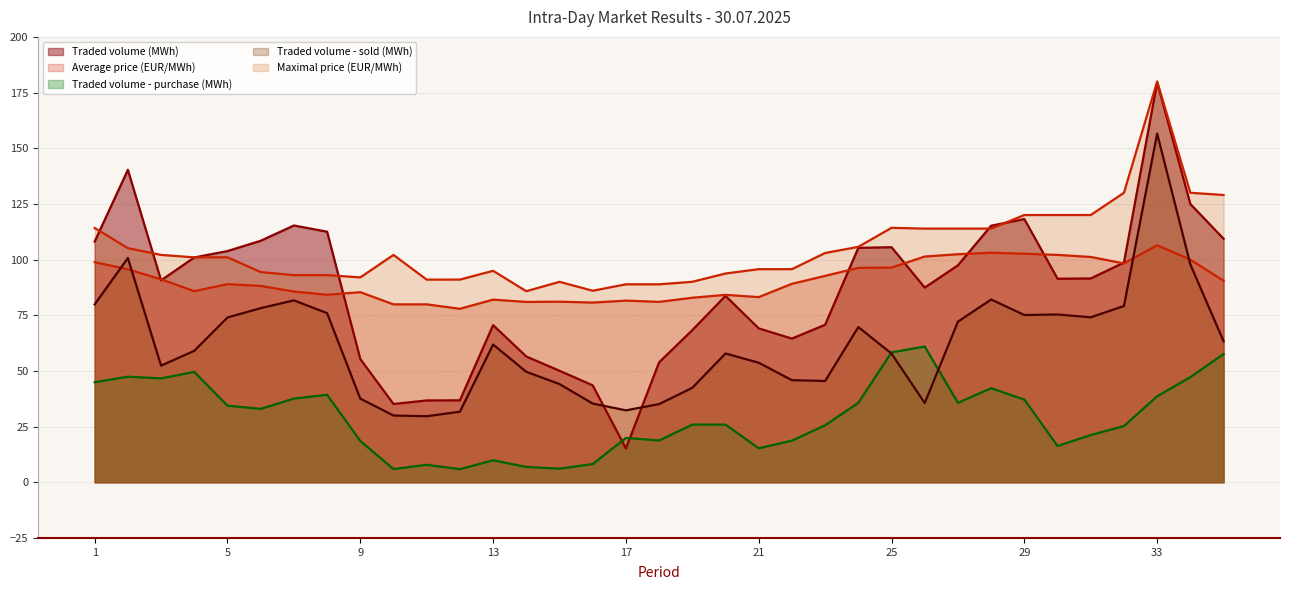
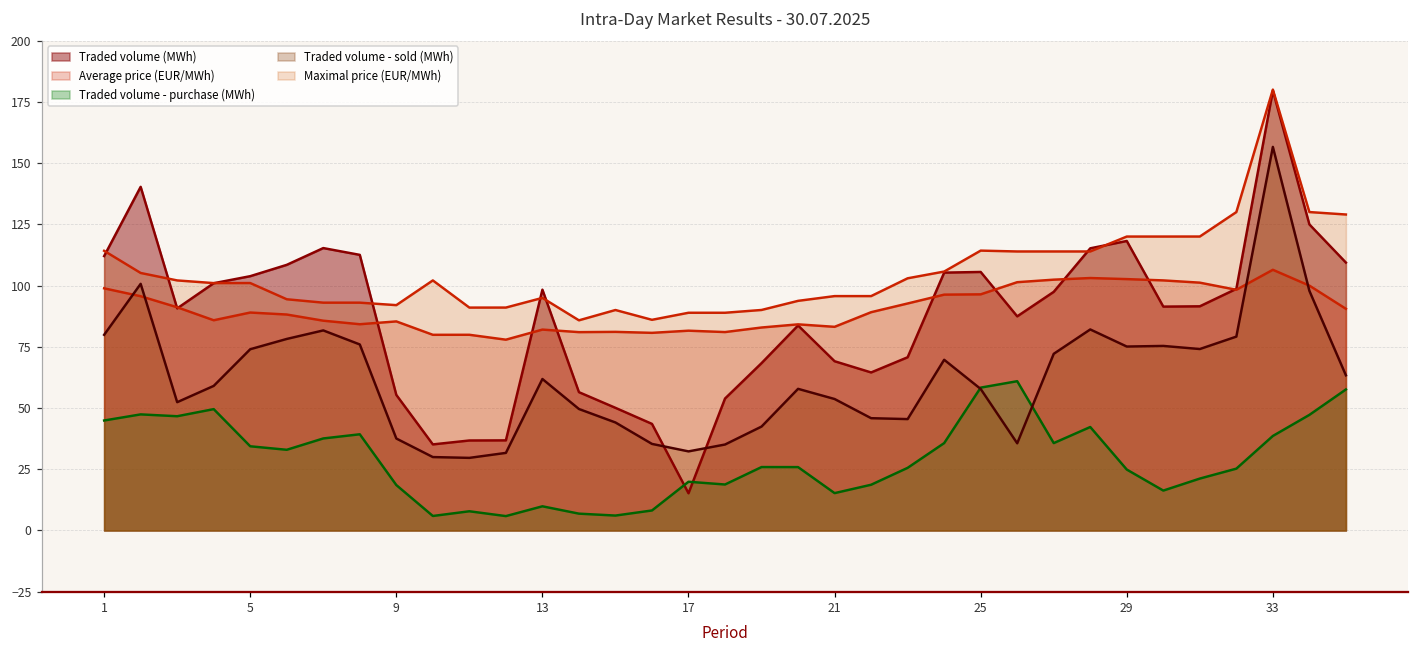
  {
    "Traded volume (MWh)": {
-     "1": 108,
+     "1": 112,
      "5": 104,
      "9": 55,
-     "13": 71,
+     "13": 98,
      "17": 15,
      "21": 69,
      "25": 106,
      "29": 118
    },
    "Traded volume - purchase (MWh)": {
      "1": 45,
      "5": 34,
      "9": 19,
      "13": 10,
      "17": 20,
      "21": 15,
-     "29": 37,
+     "29": 25,
      "33": 39
    }
  }
